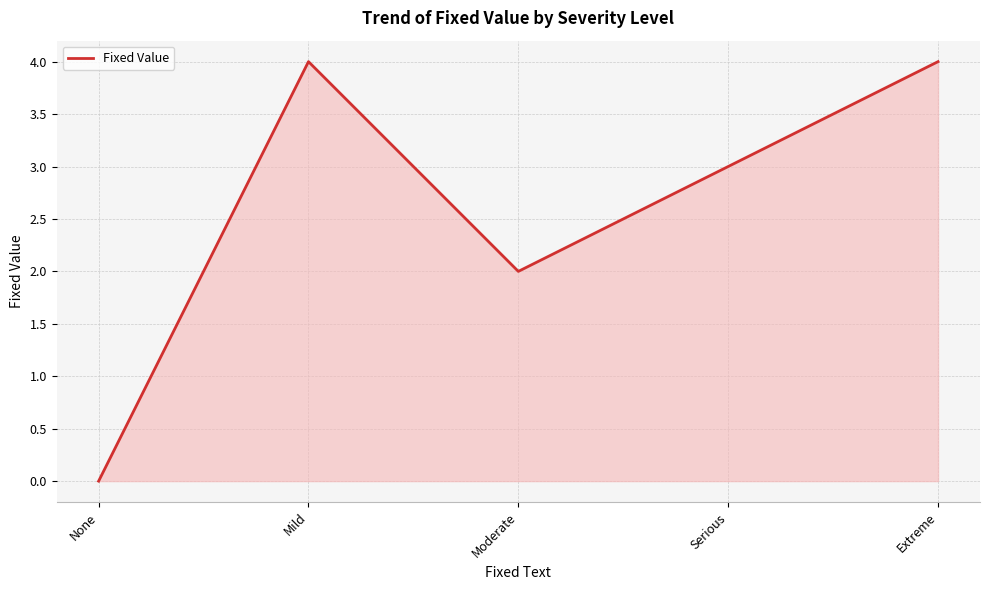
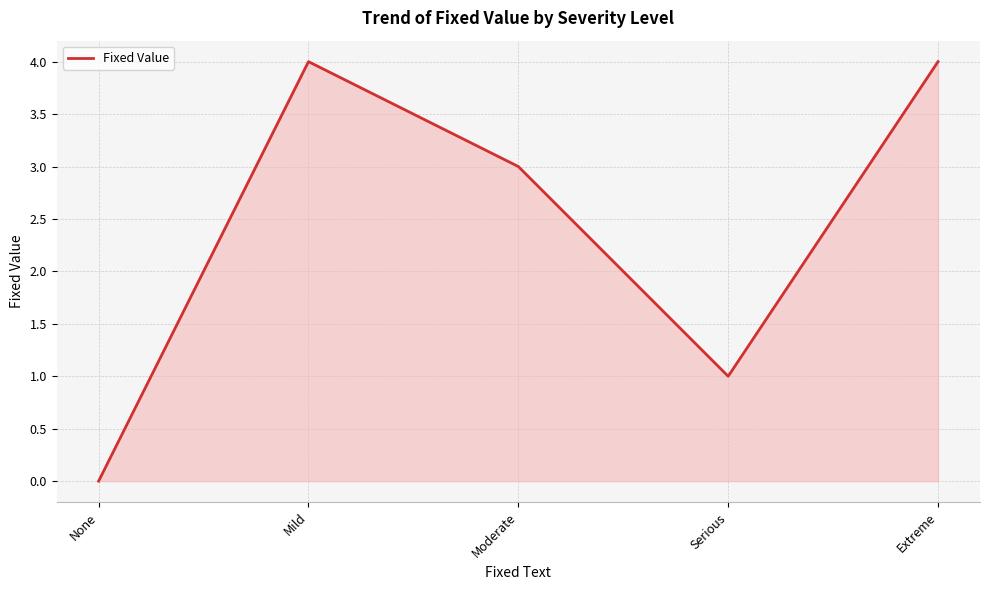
  {
    "None": 0,
    "Mild": 4,
-   "Moderate": 2,
-   "Serious": 3,
+   "Moderate": 3,
+   "Serious": 1,
    "Extreme": 4
  }
